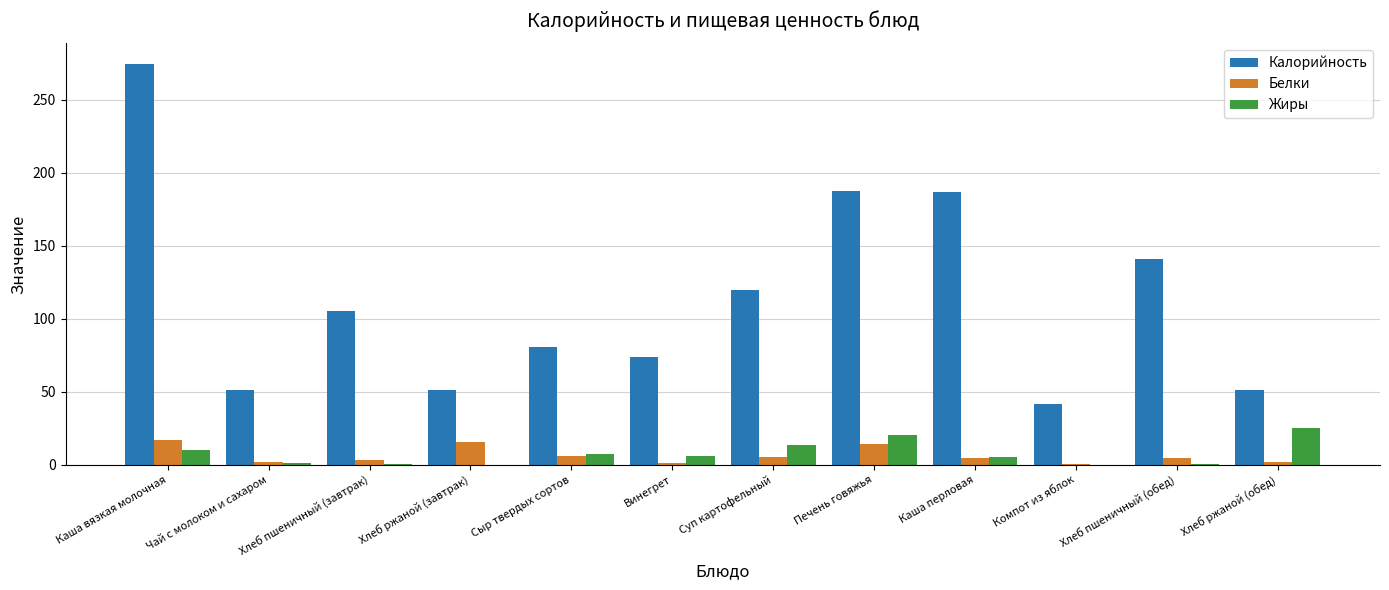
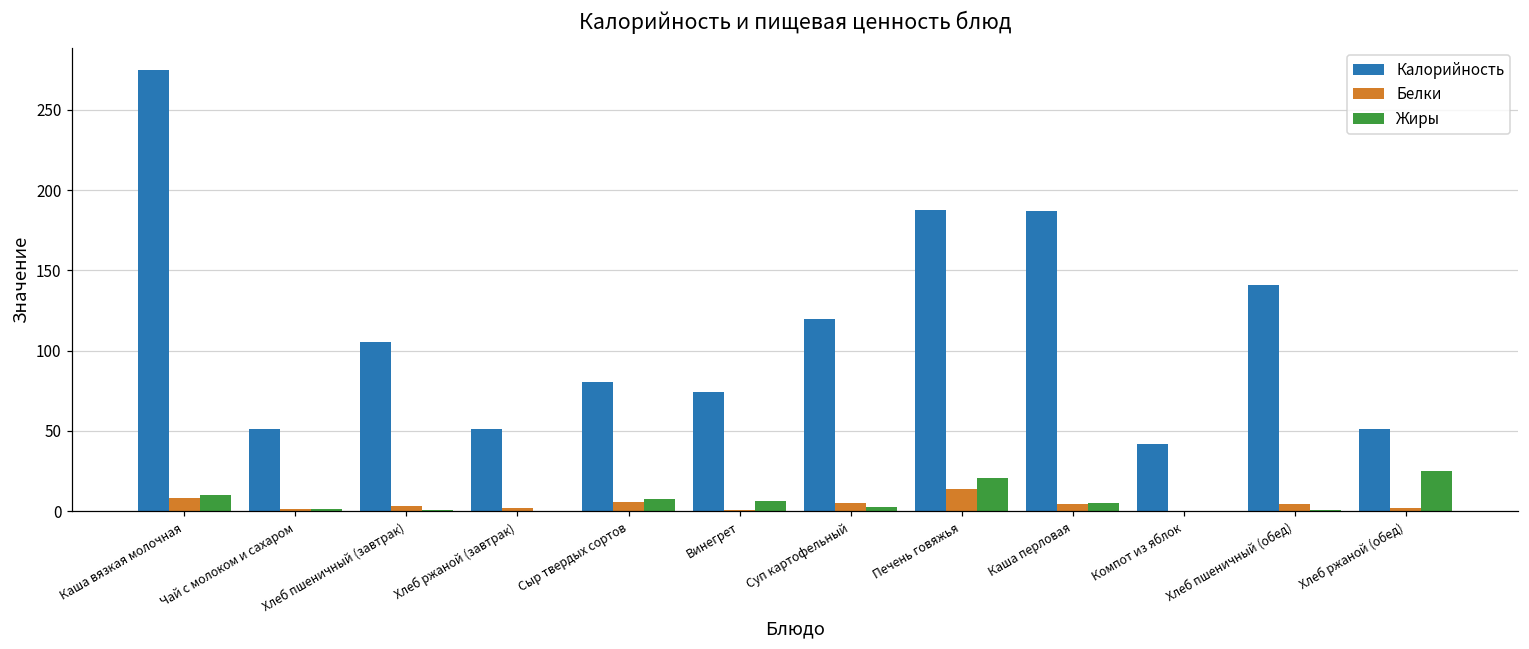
  {
    "Калорийность": {
      "Каша вязкая молочная": 275,
      "Чай с молоком и сахаром": 51,
      "Хлеб пшеничный (завтрак)": 106,
      "Хлеб ржаной (завтрак)": 51,
      "Сыр твердых сортов": 81,
      "Винегрет": 74,
      "Суп картофельный": 120,
      "Печень говяжья": 188,
      "Каша перловая": 187,
      "Компот из яблок": 42,
      "Хлеб пшеничный (обед)": 141,
      "Хлеб ржаной (обед)": 51
    },
    "Белки": {
-     "Каша вязкая молочная": 17,
+     "Каша вязкая молочная": 8,
      "Хлеб пшеничный (завтрак)": 3,
-     "Хлеб ржаной (завтрак)": 16,
+     "Хлеб ржаной (завтрак)": 2,
      "Сыр твердых сортов": 6,
      "Суп картофельный": 5,
      "Печень говяжья": 14,
      "Каша перловая": 4,
      "Хлеб пшеничный (обед)": 5,
      "Хлеб ржаной (обед)": 2
    },
    "Жиры": {
      "Каша вязкая молочная": 10,
      "Хлеб ржаной (завтрак)": 0,
      "Сыр твердых сортов": 7,
      "Винегрет": 6,
-     "Суп картофельный": 14,
+     "Суп картофельный": 3,
      "Печень говяжья": 20,
      "Каша перловая": 5,
      "Хлеб ржаной (обед)": 25
    }
  }
